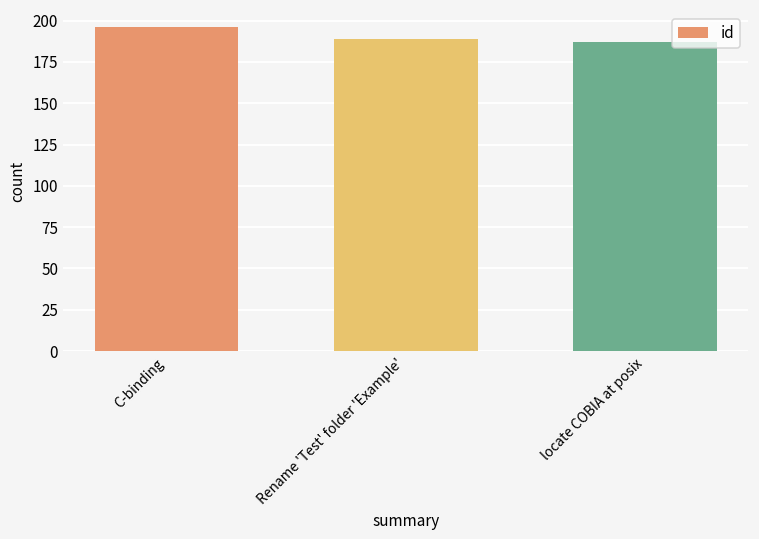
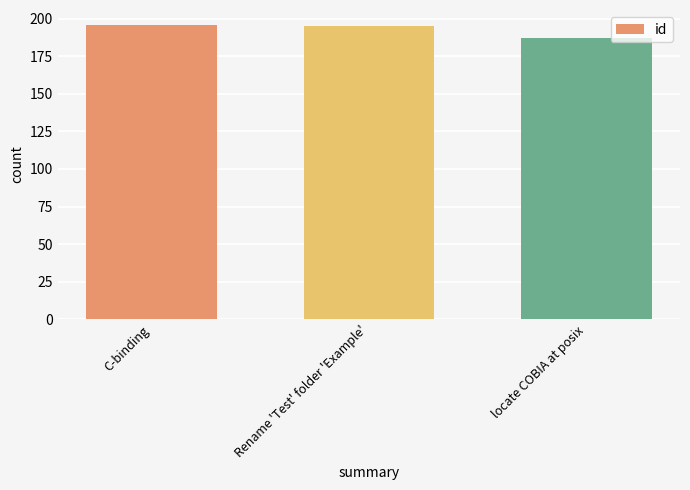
  {
    "C-binding": 196,
-   "Rename 'Test' folder 'Example'": 189,
+   "Rename 'Test' folder 'Example'": 195,
    "locate COBIA at posix": 187
  }
